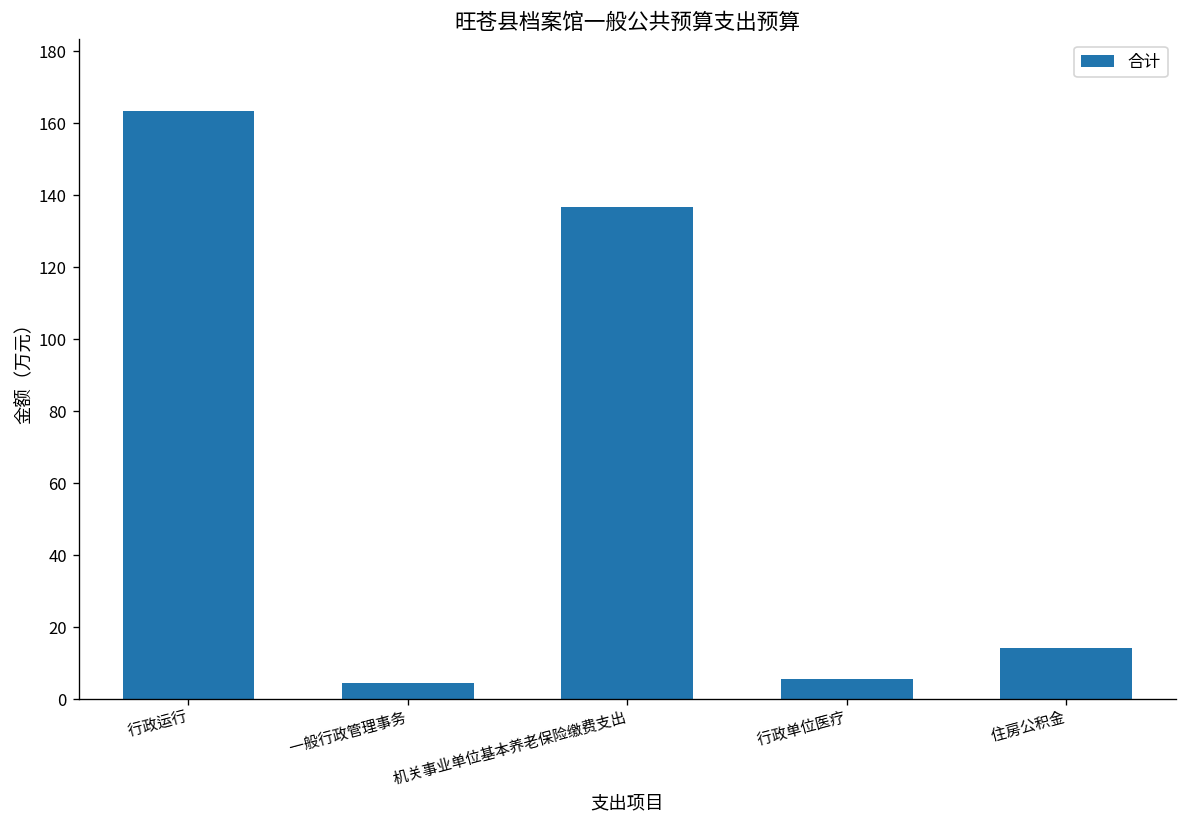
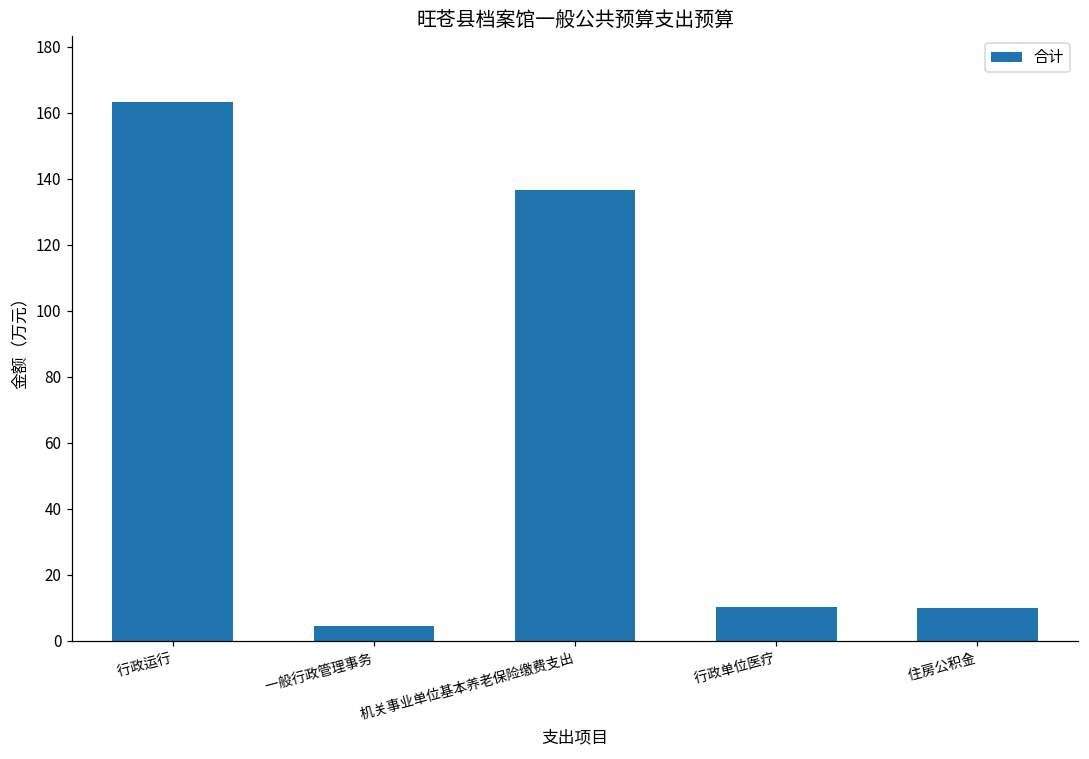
  {
    "行政运行": 163,
    "一般行政管理事务": 5,
    "机关事业单位基本养老保险缴费支出": 137,
-   "行政单位医疗": 6,
-   "住房公积金": 14
+   "行政单位医疗": 10,
+   "住房公积金": 10
  }
